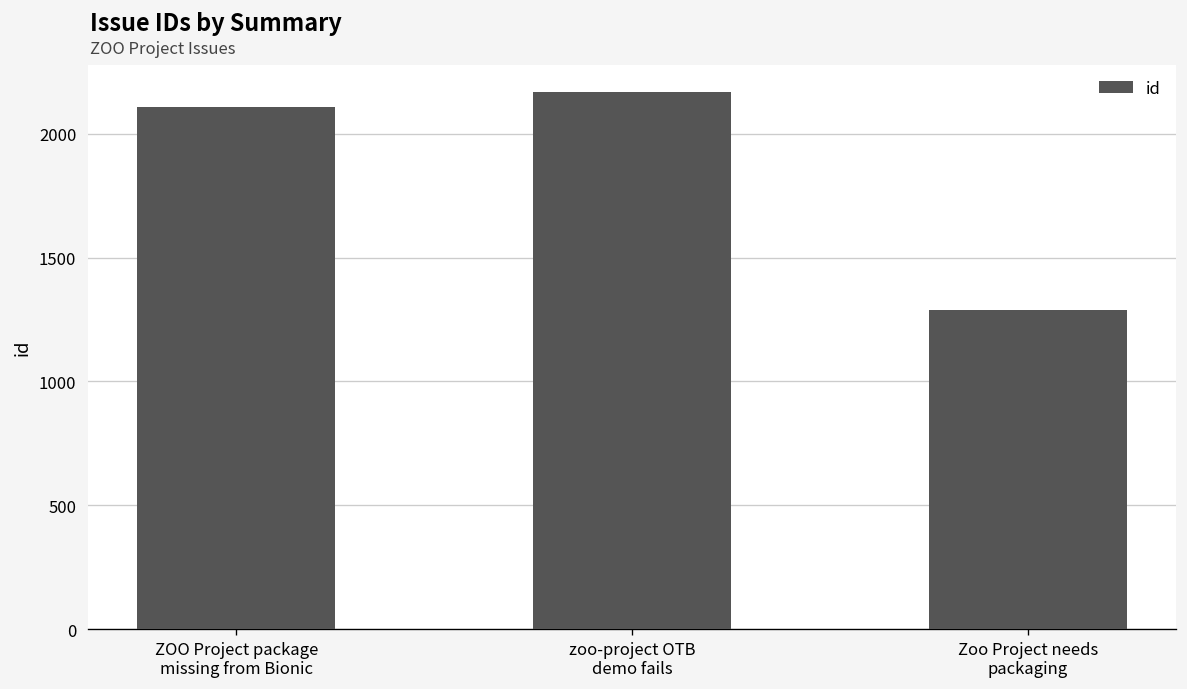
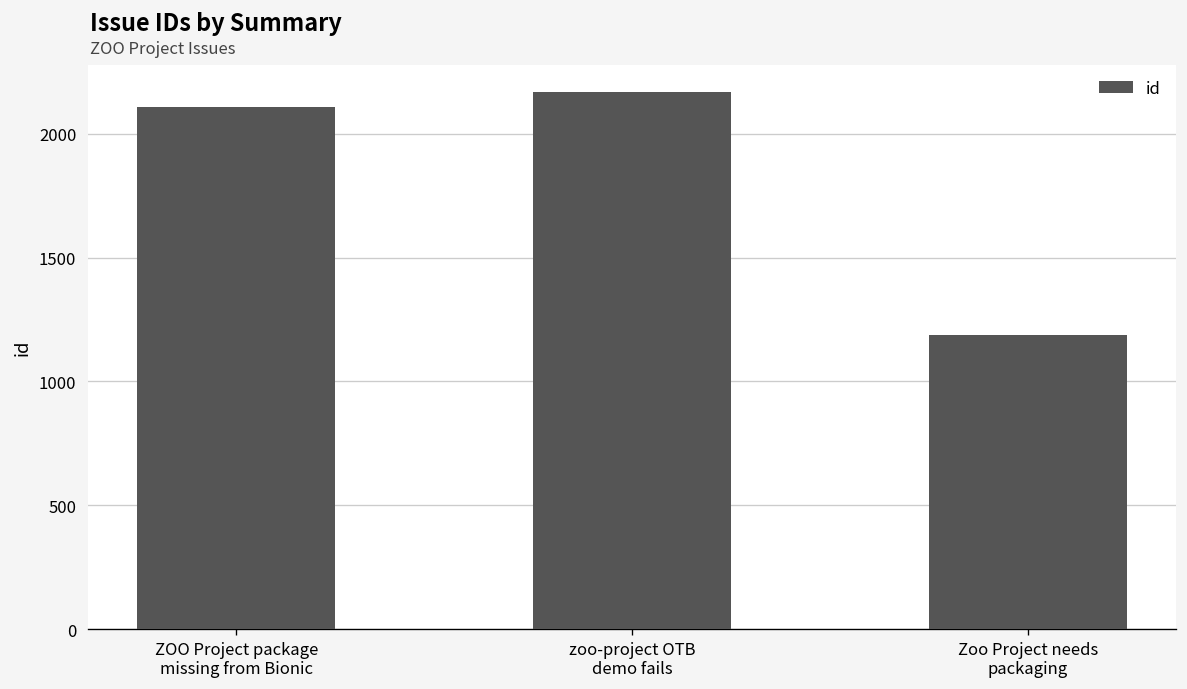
  {
    "ZOO Project package missing from Bionic": 2110,
    "zoo-project OTB demo fails": 2170,
-   "Zoo Project needs packaging": 1290
+   "Zoo Project needs packaging": 1190
  }
